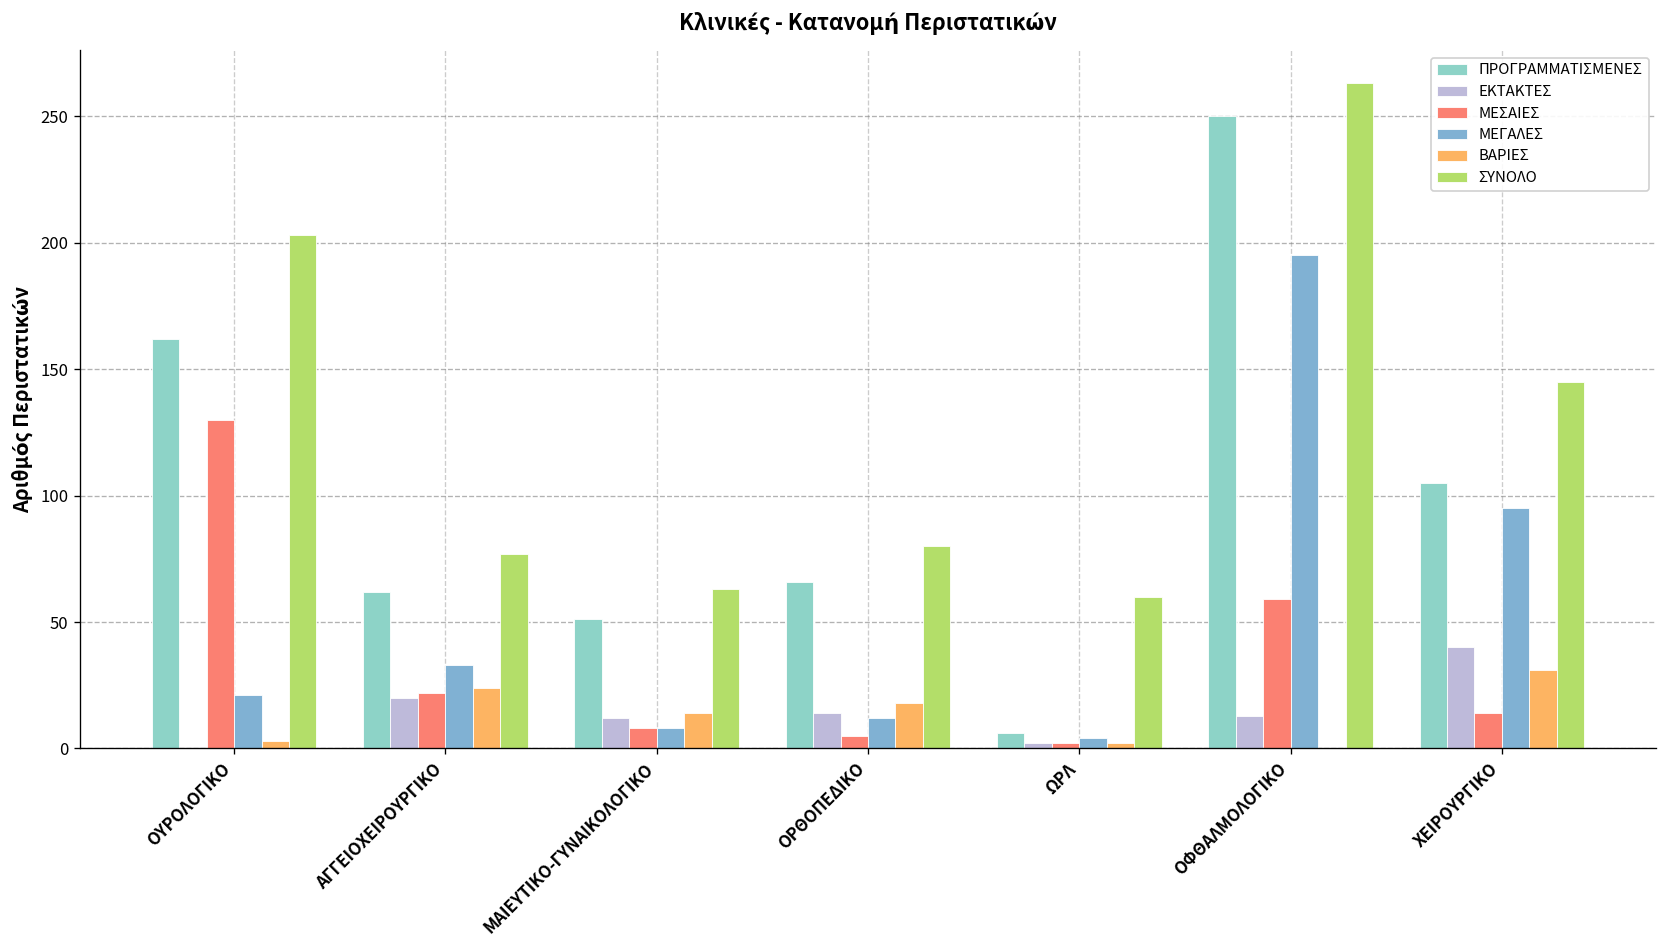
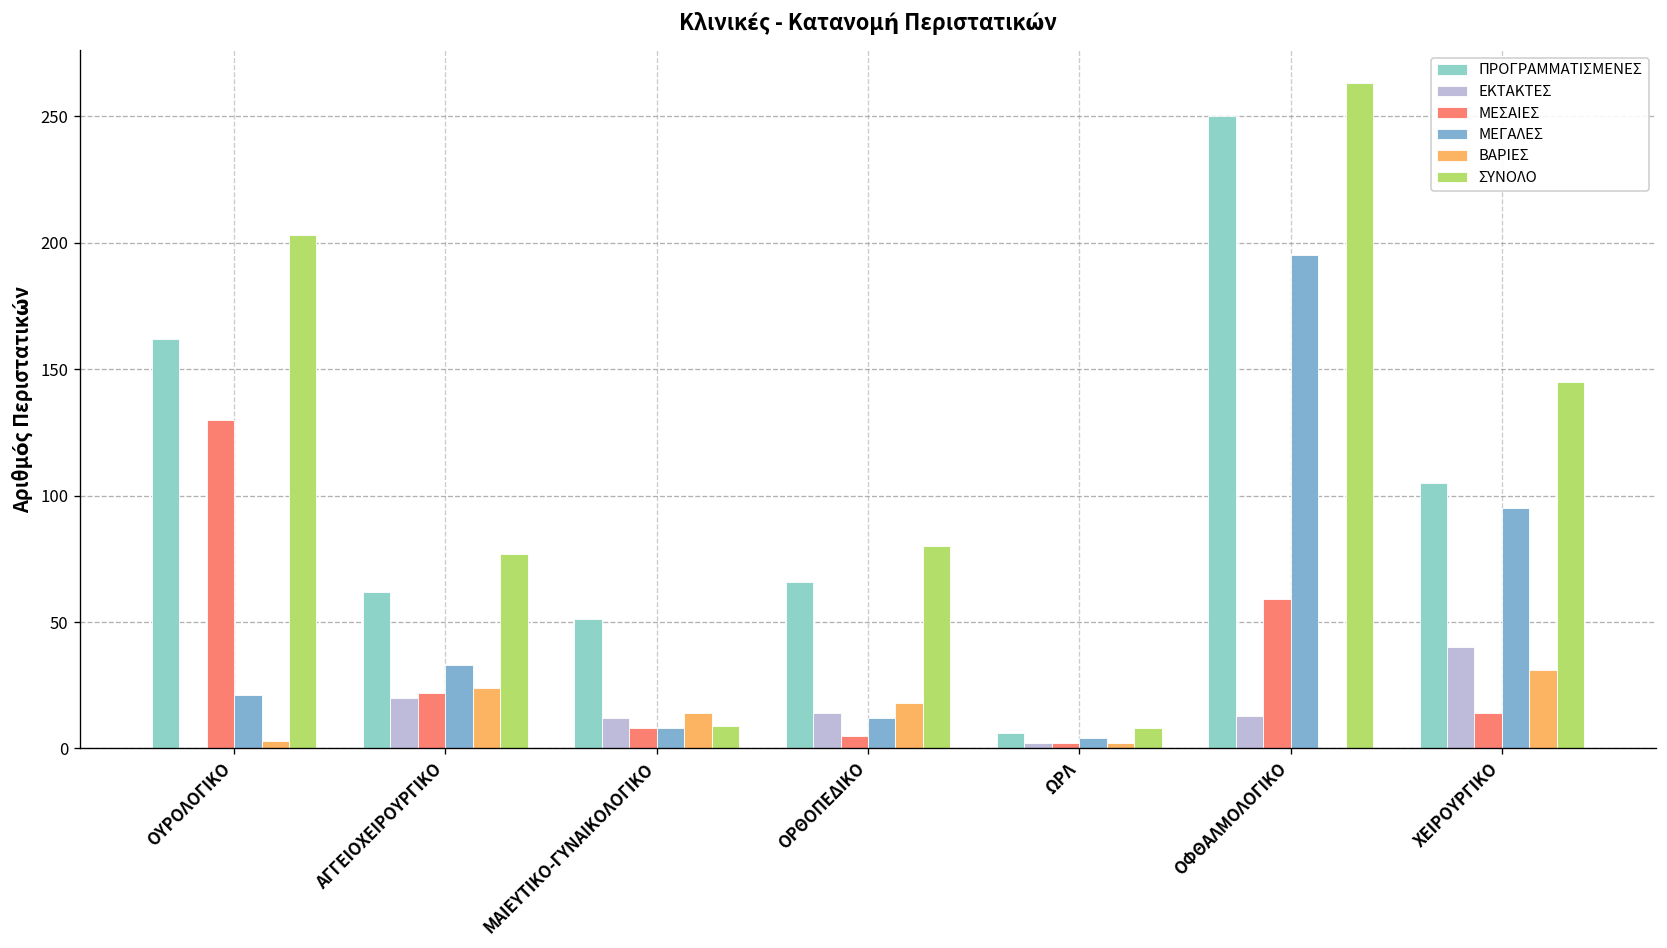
  {
    "ΣΥΝΟΛΟ": {
      "ΟΥΡΟΛΟΓΙΚΟ": 203,
      "ΑΓΓΕΙΟΧΕΙΡΟΥΡΓΙΚΟ": 77,
-     "ΜΑΙΕΥΤΙΚΟ-ΓΥΝΑΙΚΟΛΟΓΙΚΟ": 63,
+     "ΜΑΙΕΥΤΙΚΟ-ΓΥΝΑΙΚΟΛΟΓΙΚΟ": 9,
      "ΟΡΘΟΠΕΔΙΚΟ": 80,
-     "ΩΡΛ": 60,
+     "ΩΡΛ": 8,
      "ΟΦΘΑΛΜΟΛΟΓΙΚΟ": 263,
      "ΧΕΙΡΟΥΡΓΙΚΟ": 145
    }
  }
